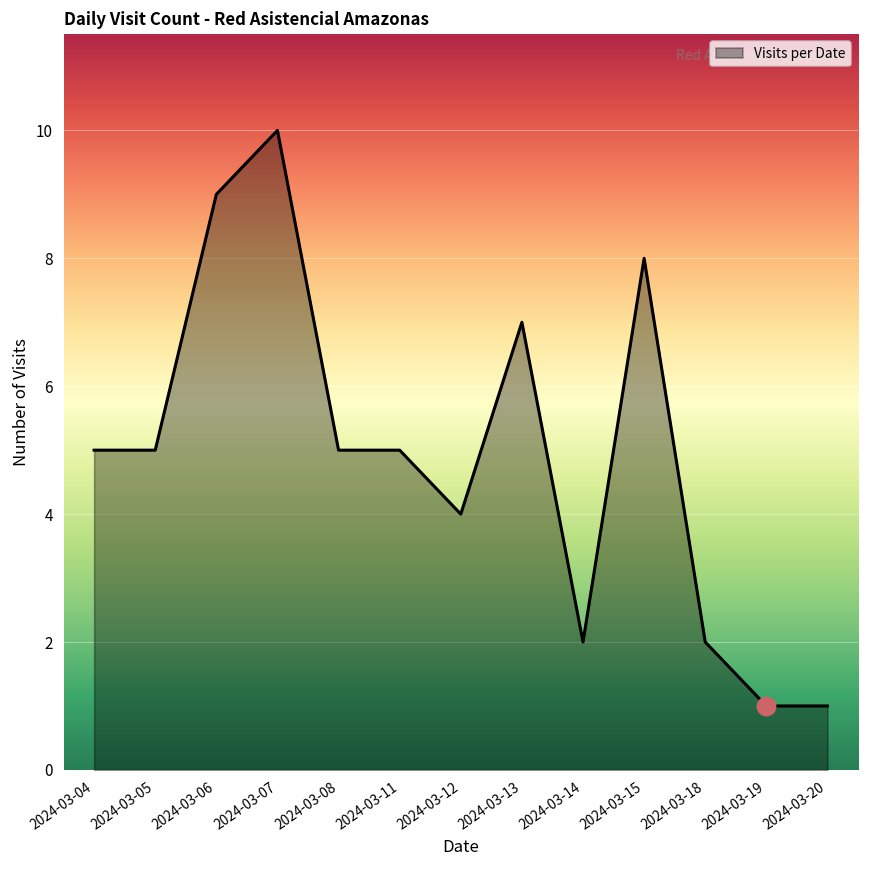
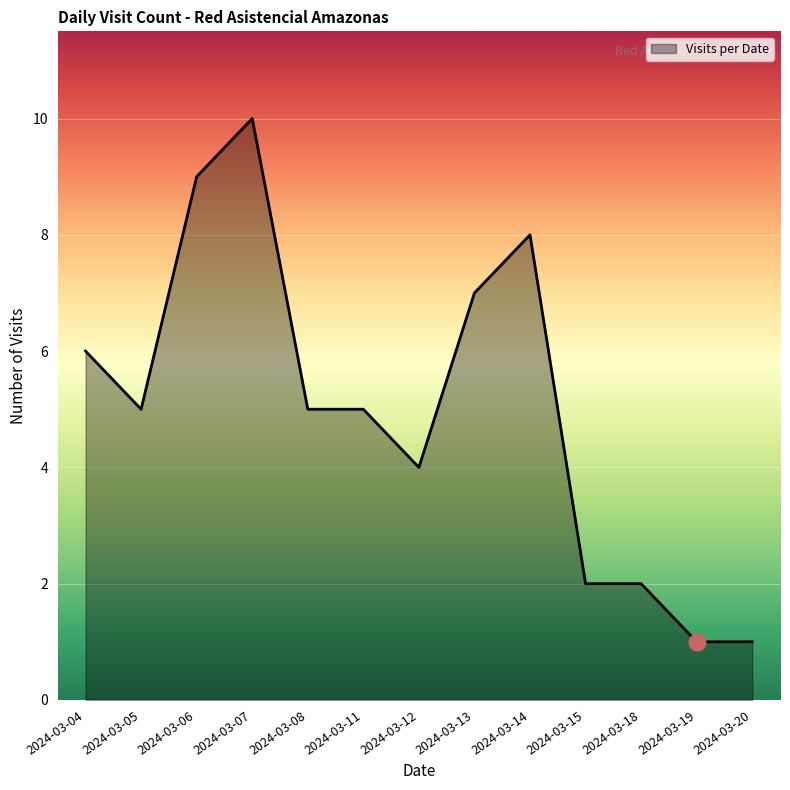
  {
    "Visits per Date": {
-     "2024-03-04": 5,
+     "2024-03-04": 6,
      "2024-03-05": 5,
      "2024-03-06": 9,
      "2024-03-07": 10,
      "2024-03-08": 5,
      "2024-03-11": 5,
      "2024-03-12": 4,
      "2024-03-13": 7,
-     "2024-03-14": 2,
-     "2024-03-15": 8,
+     "2024-03-14": 8,
+     "2024-03-15": 2,
      "2024-03-18": 2,
      "2024-03-20": 1
    }
  }
